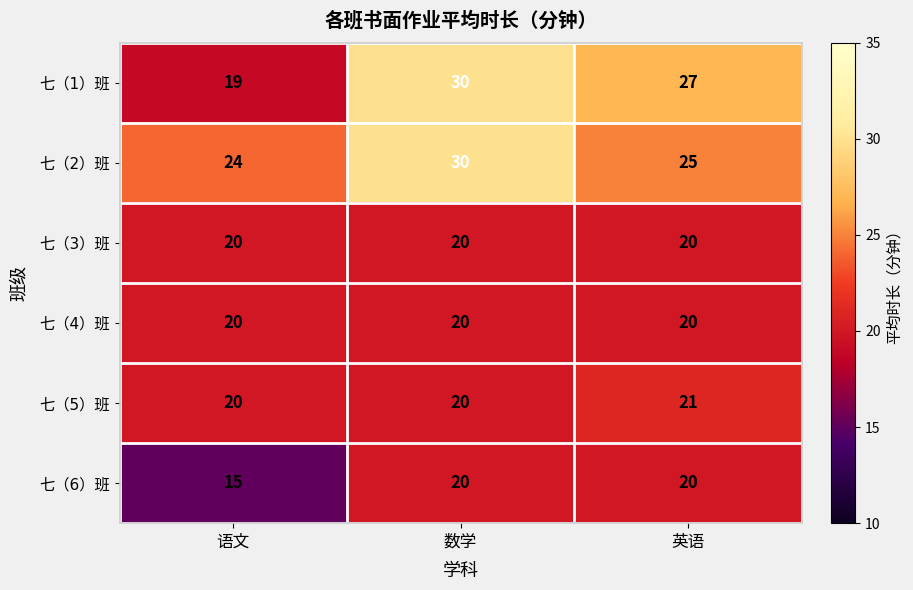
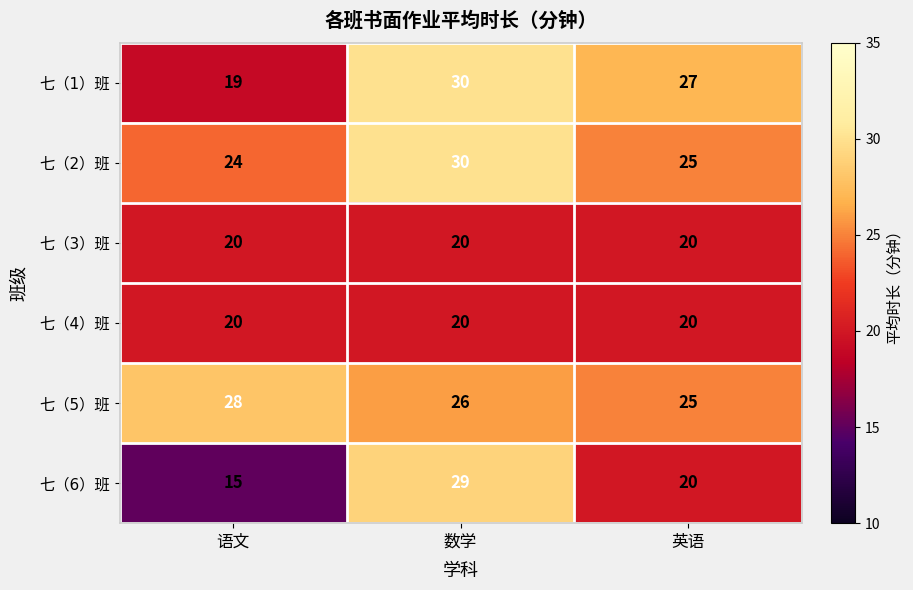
  {
    "七（1）班": {
      "语文": 19,
      "数学": 30,
      "英语": 27
    },
    "七（2）班": {
      "语文": 24,
      "数学": 30,
      "英语": 25
    },
    "七（3）班": {
      "语文": 20,
      "数学": 20,
      "英语": 20
    },
    "七（4）班": {
      "语文": 20,
      "数学": 20,
      "英语": 20
    },
    "七（5）班": {
-     "语文": 20,
-     "数学": 20,
-     "英语": 21
+     "语文": 28,
+     "数学": 26,
+     "英语": 25
    },
    "七（6）班": {
      "语文": 15,
-     "数学": 20,
+     "数学": 29,
      "英语": 20
    }
  }
